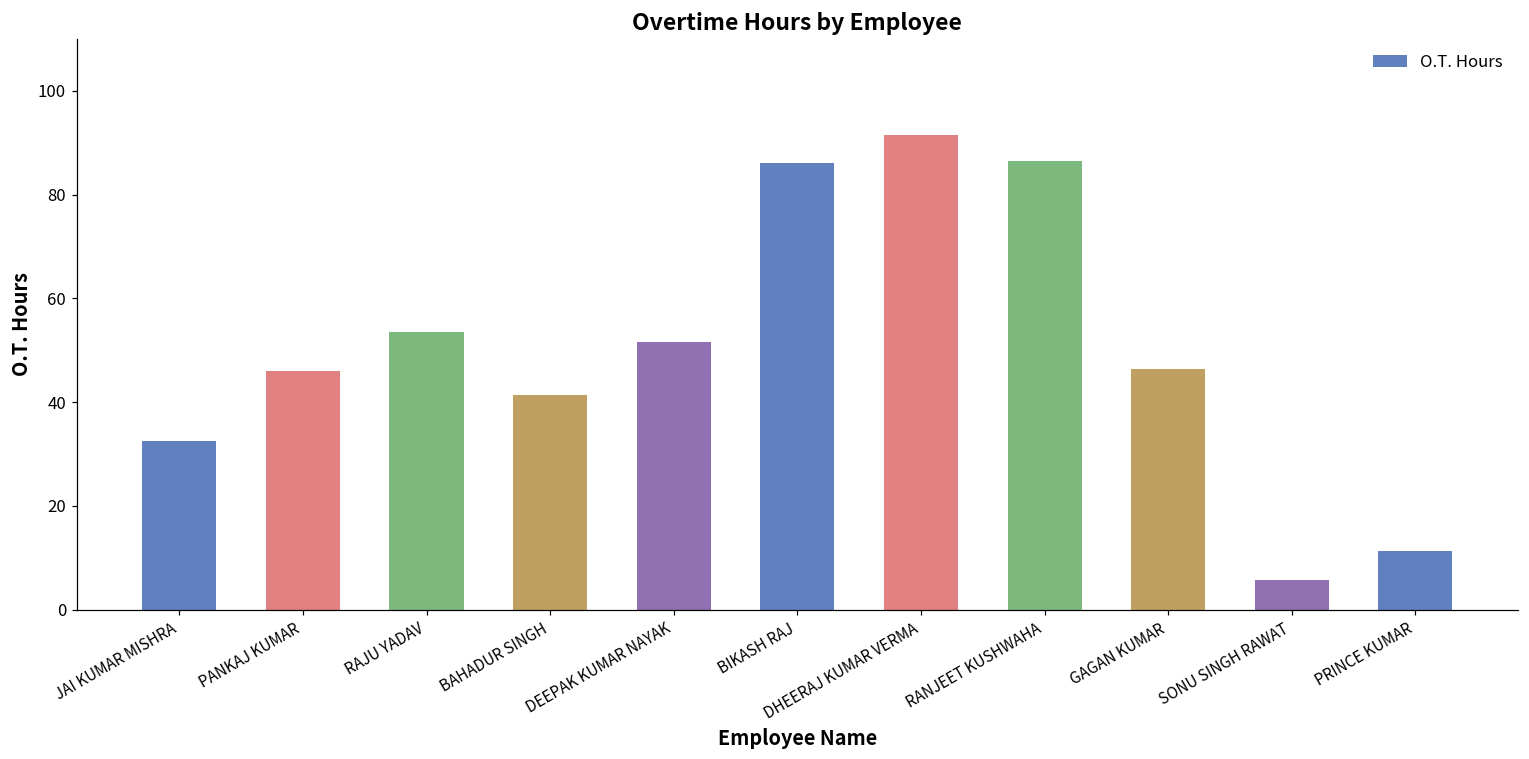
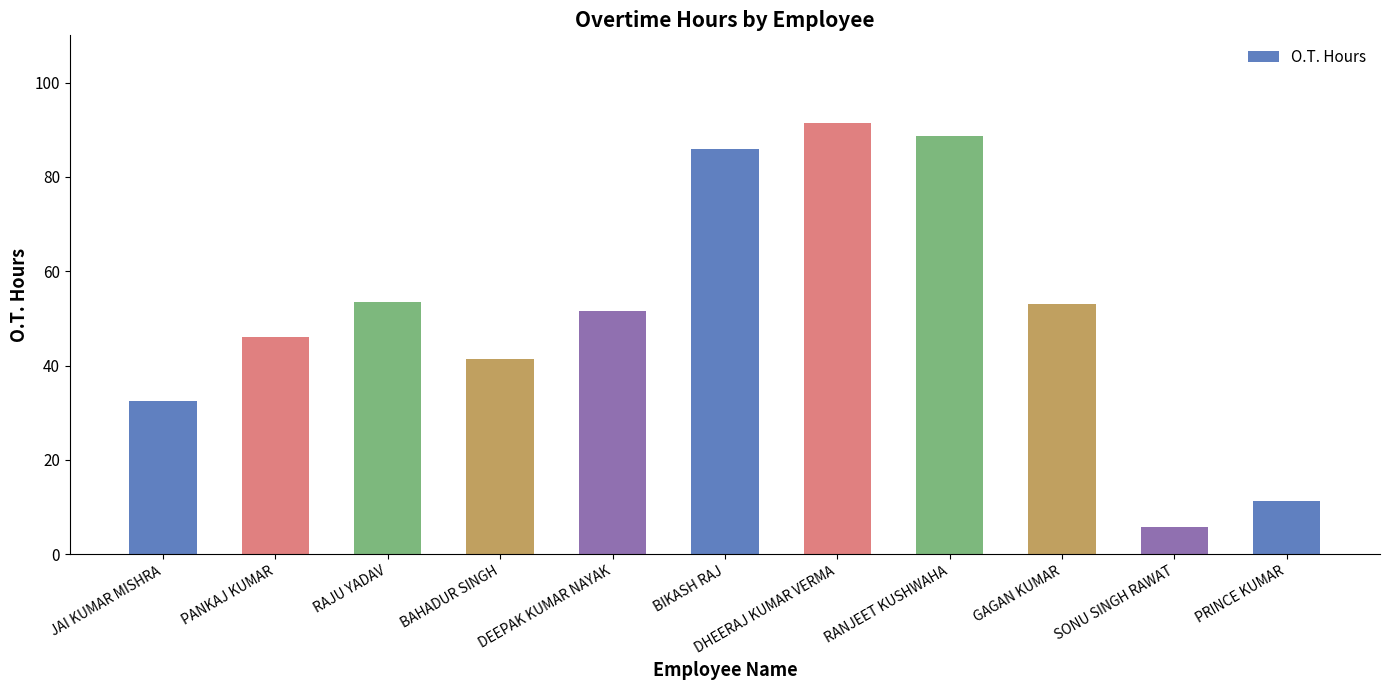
  {
    "JAI KUMAR MISHRA": 33,
    "PANKAJ KUMAR": 46,
    "RAJU YADAV": 54,
    "BAHADUR SINGH": 41,
    "DEEPAK KUMAR NAYAK": 52,
    "BIKASH RAJ": 86,
    "DHEERAJ KUMAR VERMA": 92,
-   "RANJEET KUSHWAHA": 87,
-   "GAGAN KUMAR": 46,
+   "RANJEET KUSHWAHA": 89,
+   "GAGAN KUMAR": 53,
    "SONU SINGH RAWAT": 6,
    "PRINCE KUMAR": 11
  }
